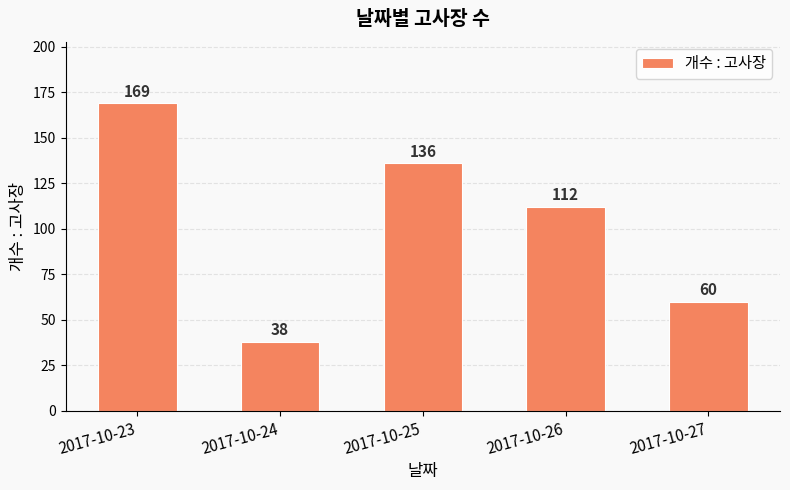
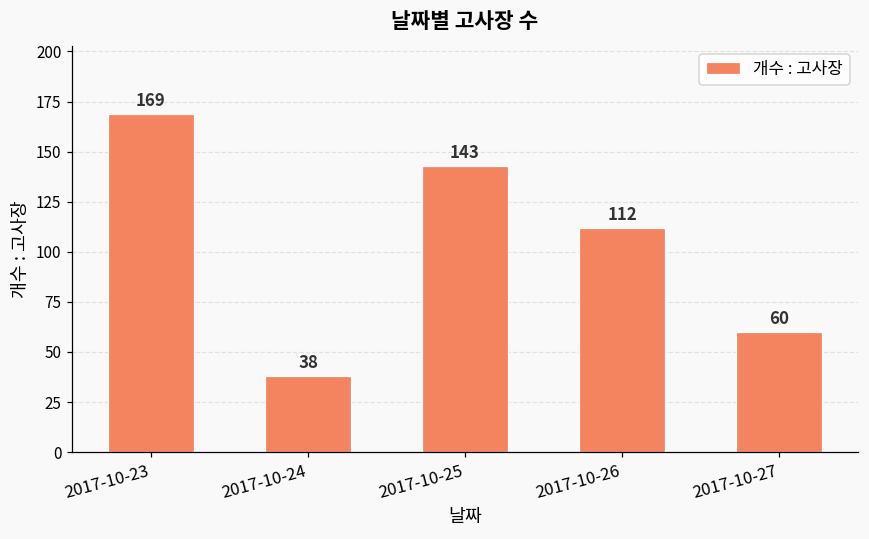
  {
    "2017-10-23": 169,
    "2017-10-24": 38,
-   "2017-10-25": 136,
+   "2017-10-25": 143,
    "2017-10-26": 112,
    "2017-10-27": 60
  }
